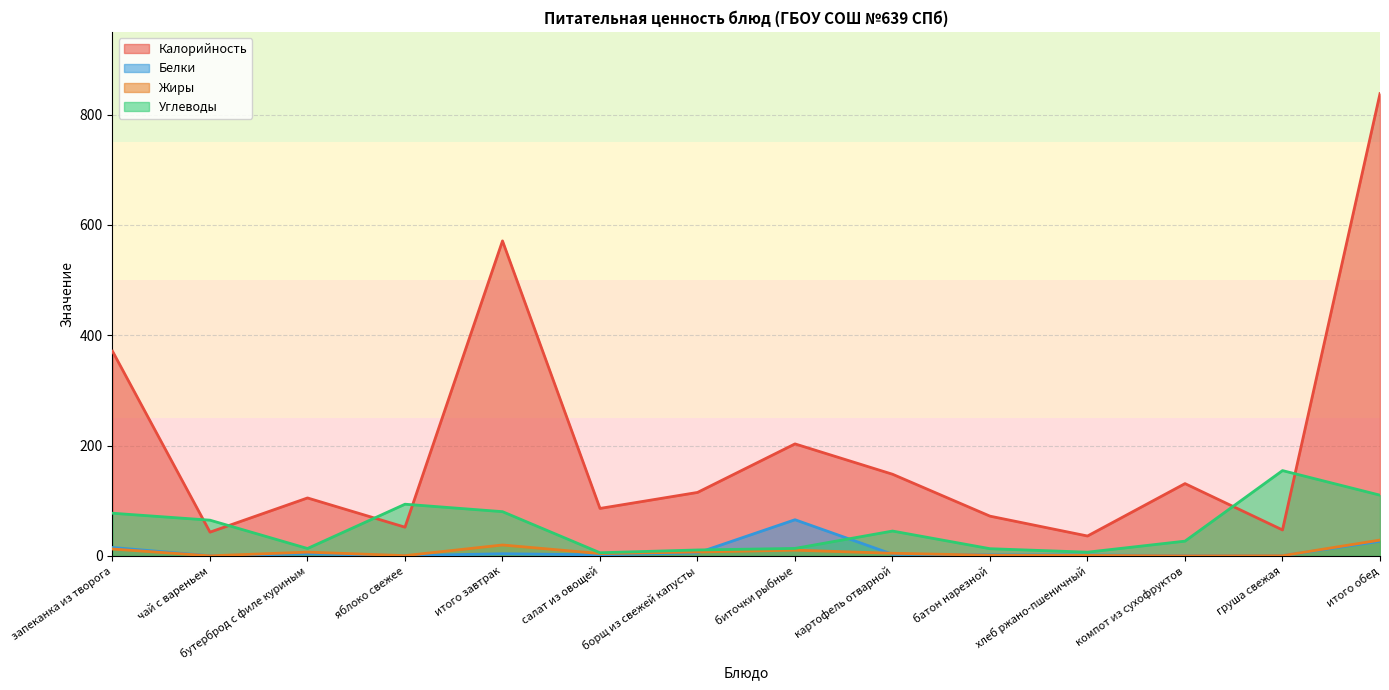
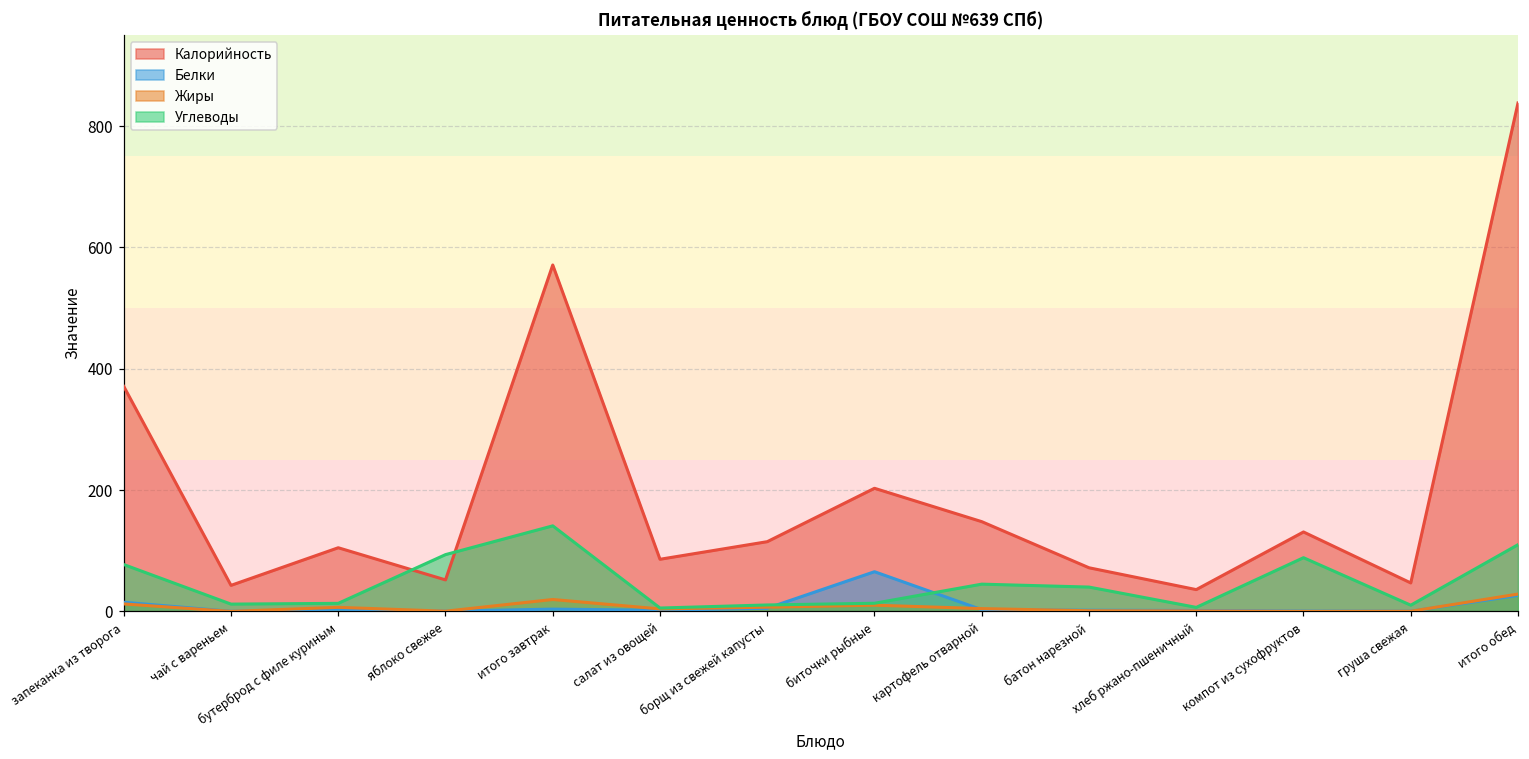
  {
    "Белки": {
      "итого завтрак": 0,
      "биточки рыбные": 70
    },
    "Углеводы": {
      "запеканка из творога": 80,
-     "чай с вареньем": 60,
+     "чай с вареньем": 10,
      "бутерброд с филе куриным": 10,
      "яблоко свежее": 90,
-     "итого завтрак": 80,
+     "итого завтрак": 140,
      "картофель отварной": 50,
-     "батон нарезной": 10,
+     "батон нарезной": 40,
      "хлеб ржано-пшеничный": 10,
-     "компот из сухофруктов": 30,
-     "груша свежая": 150,
+     "компот из сухофруктов": 90,
+     "груша свежая": 10,
      "итого обед": 110
    }
  }
